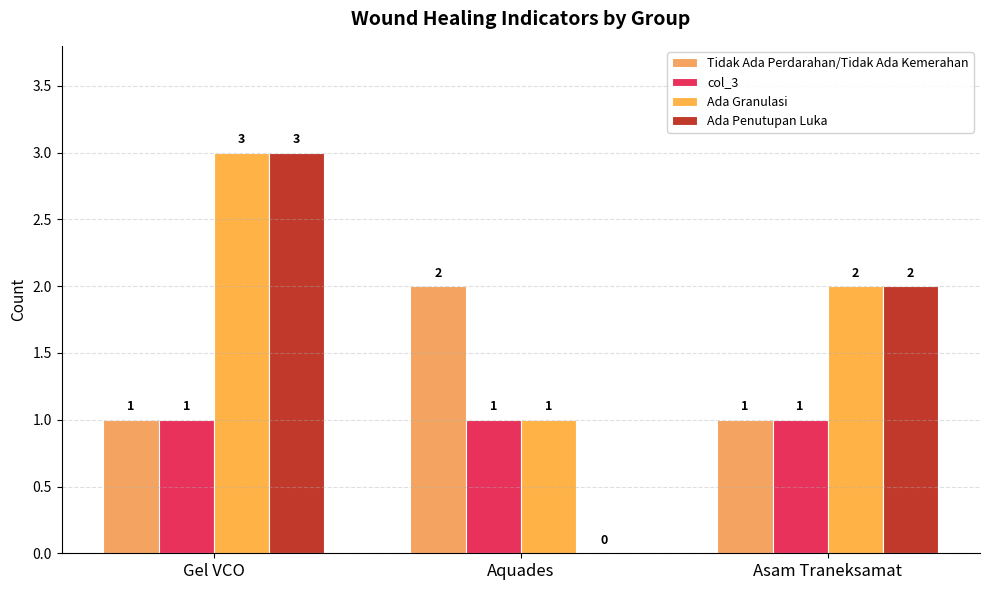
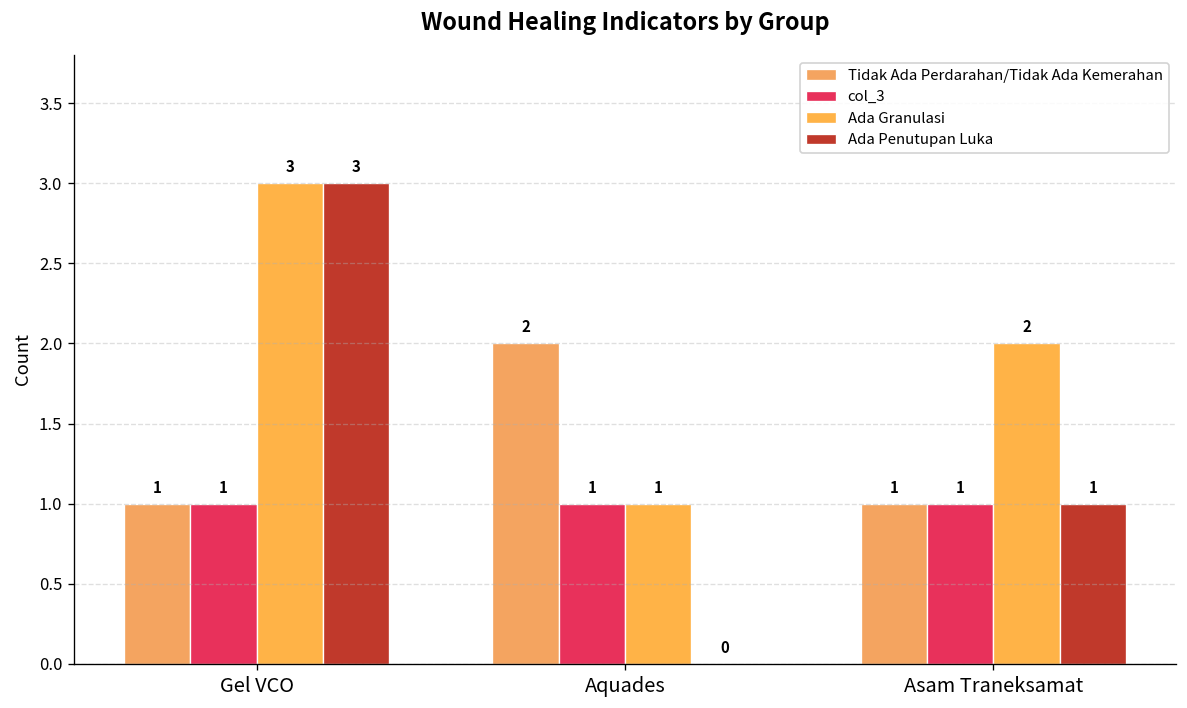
  {
    "col_3": {
      "Gel VCO": 1,
      "Aquades": 1,
      "Asam Traneksamat": 1
    },
    "Ada Penutupan Luka": {
      "Gel VCO": 3,
      "Aquades": 0,
-     "Asam Traneksamat": 2
+     "Asam Traneksamat": 1
    }
  }
